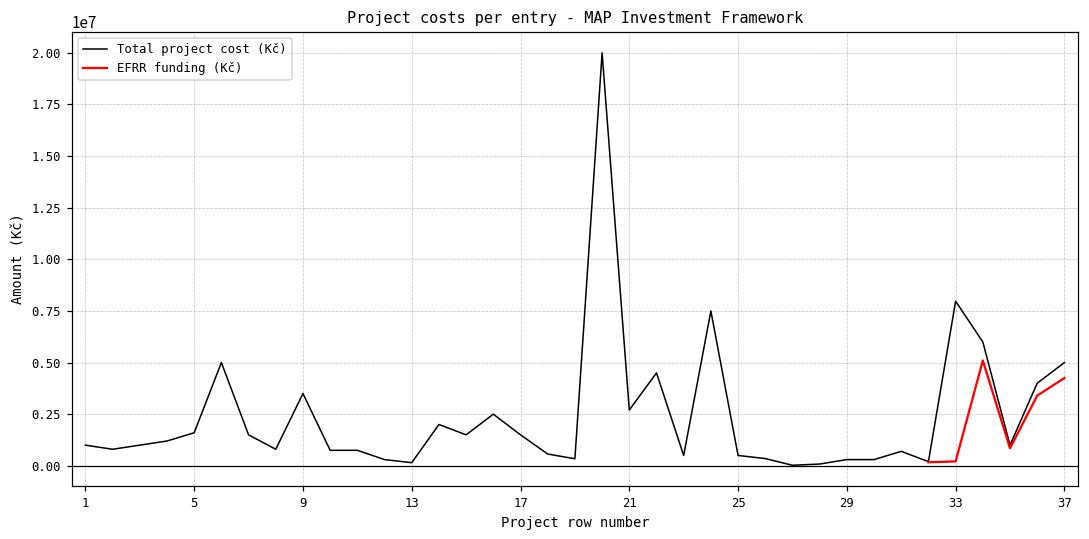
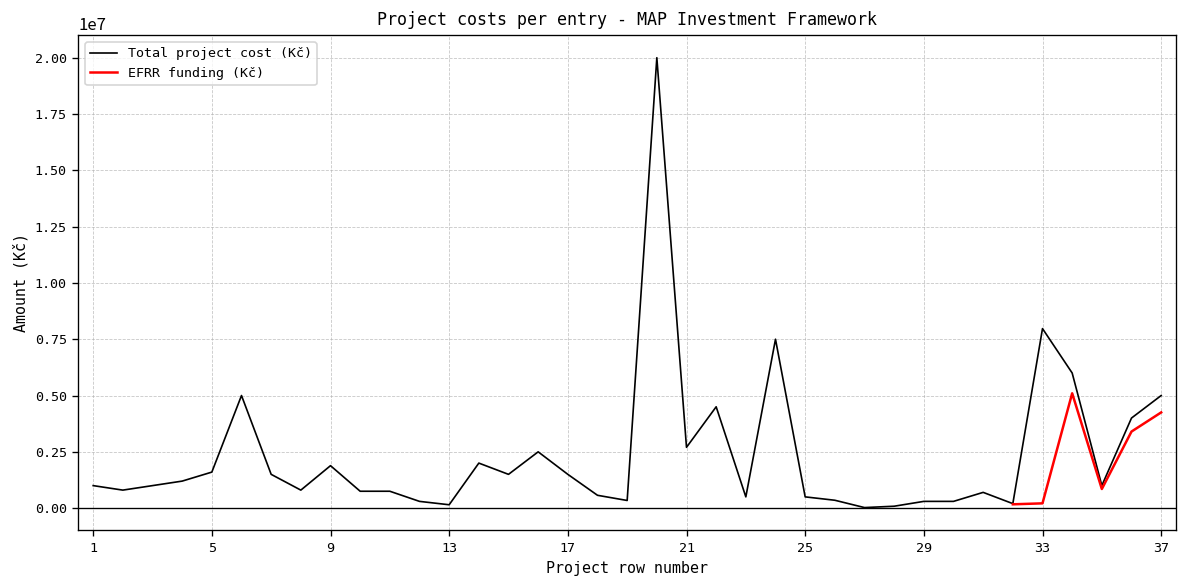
  {
    "Total project cost (Kč)": {
      "1": 1000000,
      "5": 1600000,
-     "9": 3500000,
+     "9": 1900000,
      "13": 200000,
      "17": 1500000,
      "21": 2700000,
      "25": 500000,
      "29": 300000,
      "33": 8000000,
      "37": 5000000
    },
    "EFRR funding (Kč)": {
      "37": 4300000
    }
  }
